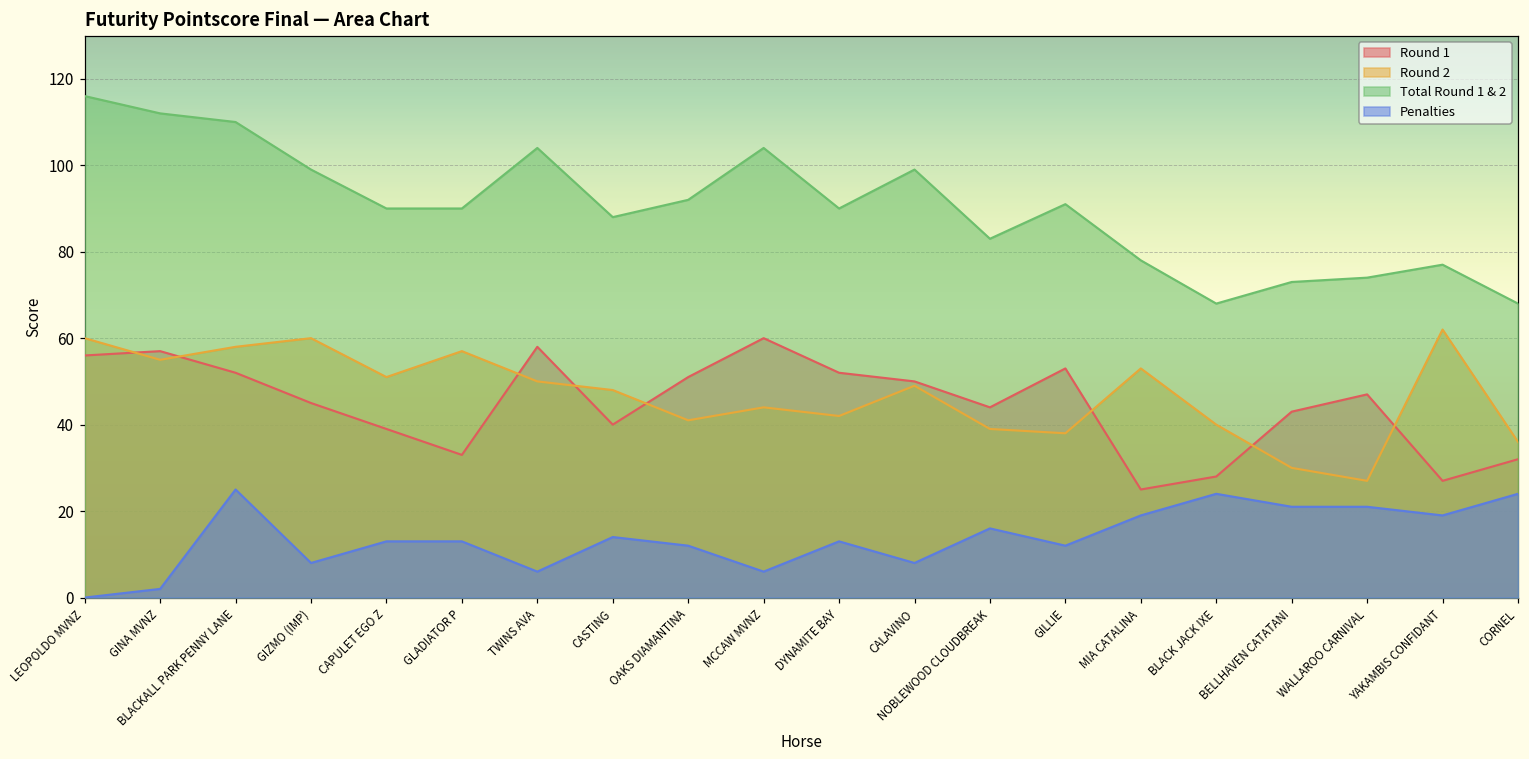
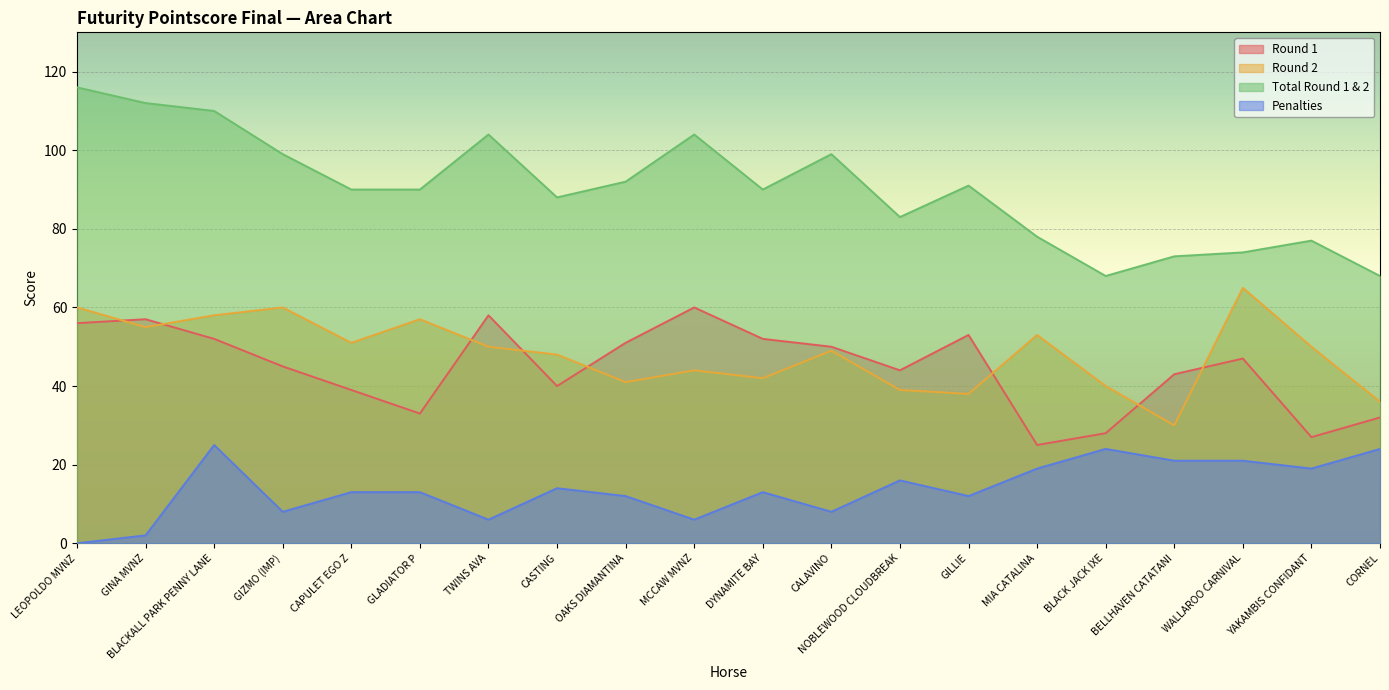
  {
    "Round 1": {
      "LEOPOLDO MVNZ": 56,
      "GINA MVNZ": 57,
      "BLACKALL PARK PENNY LANE": 52,
      "GIZMO (IMP)": 45,
      "CAPULET EGO Z": 39,
      "GLADIATOR P": 33,
      "TWINS AVA": 58,
      "CASTING": 40,
      "OAKS DIAMANTINA": 51,
      "MCCAW MVNZ": 60,
      "DYNAMITE BAY": 52,
      "CALAVINO": 50,
      "NOBLEWOOD CLOUDBREAK": 44,
      "GILLIE": 53,
      "MIA CATALINA": 25,
      "BLACK JACK IXE": 28,
      "BELLHAVEN CATATANI": 43,
      "WALLAROO CARNIVAL": 47,
      "YAKAMBIS CONFIDANT": 27,
      "CORNEL": 32
    },
    "Round 2": {
      "LEOPOLDO MVNZ": 60,
      "GINA MVNZ": 55,
      "BLACKALL PARK PENNY LANE": 58,
      "GIZMO (IMP)": 60,
      "CAPULET EGO Z": 51,
      "GLADIATOR P": 57,
      "TWINS AVA": 50,
      "CASTING": 48,
      "OAKS DIAMANTINA": 41,
      "MCCAW MVNZ": 44,
      "DYNAMITE BAY": 42,
      "CALAVINO": 49,
      "NOBLEWOOD CLOUDBREAK": 39,
      "GILLIE": 38,
      "MIA CATALINA": 53,
      "BLACK JACK IXE": 40,
      "BELLHAVEN CATATANI": 30,
-     "WALLAROO CARNIVAL": 27,
-     "YAKAMBIS CONFIDANT": 62,
+     "WALLAROO CARNIVAL": 65,
+     "YAKAMBIS CONFIDANT": 50,
      "CORNEL": 36
    },
    "Total Round 1 & 2": {
      "LEOPOLDO MVNZ": 116,
      "GINA MVNZ": 112,
      "BLACKALL PARK PENNY LANE": 110,
      "GIZMO (IMP)": 99,
      "CAPULET EGO Z": 90,
      "GLADIATOR P": 90,
      "TWINS AVA": 104,
      "CASTING": 88,
      "OAKS DIAMANTINA": 92,
      "MCCAW MVNZ": 104,
      "DYNAMITE BAY": 90,
      "CALAVINO": 99,
      "NOBLEWOOD CLOUDBREAK": 83,
      "GILLIE": 91,
      "MIA CATALINA": 78,
      "BLACK JACK IXE": 68,
      "BELLHAVEN CATATANI": 73,
      "WALLAROO CARNIVAL": 74,
      "YAKAMBIS CONFIDANT": 77,
      "CORNEL": 68
    },
    "Penalties": {
      "LEOPOLDO MVNZ": 0,
      "GINA MVNZ": 2,
      "BLACKALL PARK PENNY LANE": 25,
      "GIZMO (IMP)": 8,
      "CAPULET EGO Z": 13,
      "GLADIATOR P": 13,
      "TWINS AVA": 6,
      "CASTING": 14,
      "OAKS DIAMANTINA": 12,
      "MCCAW MVNZ": 6,
      "DYNAMITE BAY": 13,
      "CALAVINO": 8,
      "NOBLEWOOD CLOUDBREAK": 16,
      "GILLIE": 12,
      "MIA CATALINA": 19,
      "BLACK JACK IXE": 24,
      "BELLHAVEN CATATANI": 21,
      "WALLAROO CARNIVAL": 21,
      "YAKAMBIS CONFIDANT": 19,
      "CORNEL": 24
    }
  }
